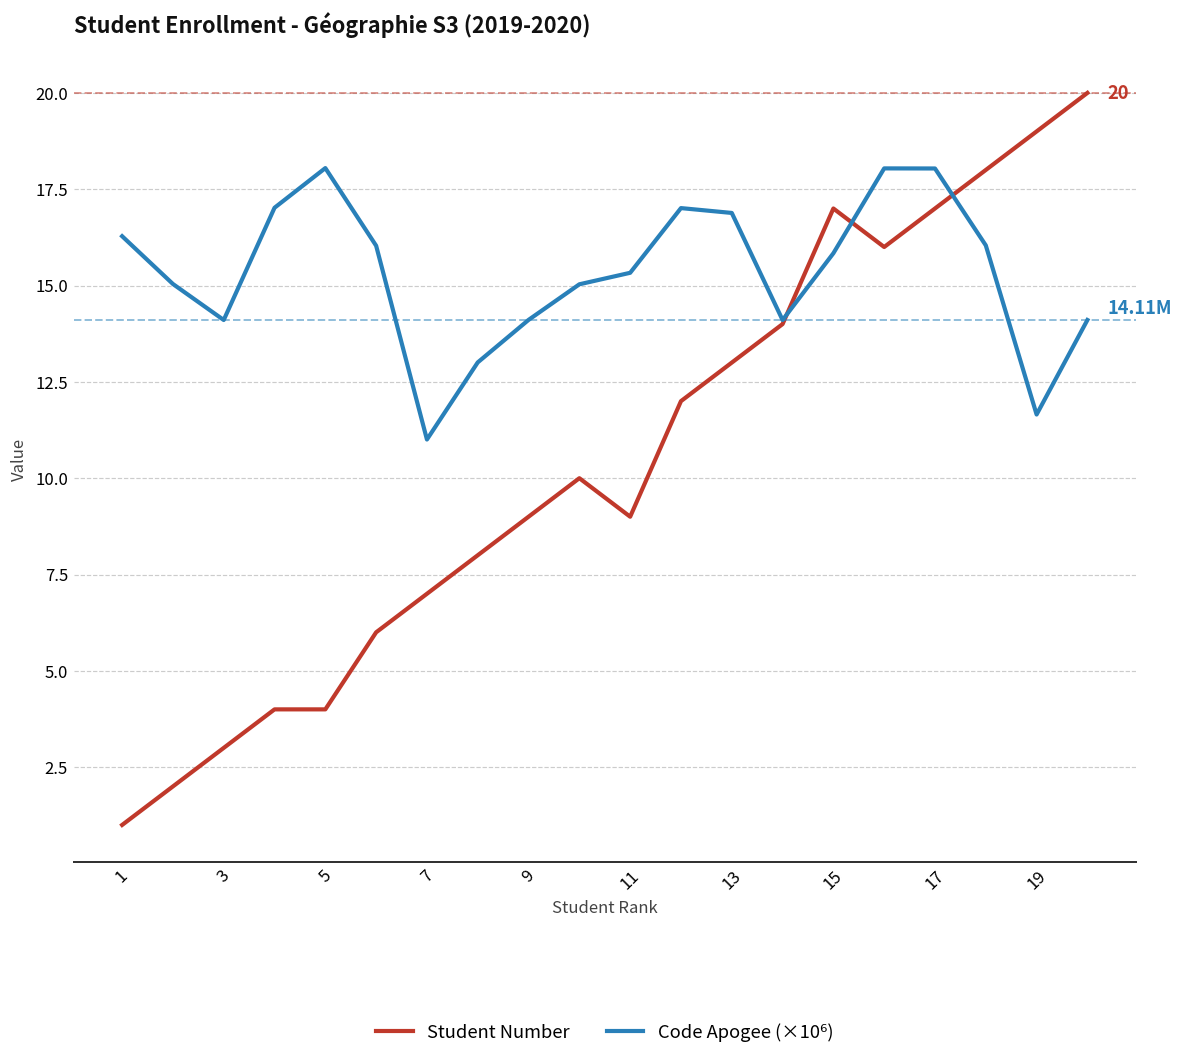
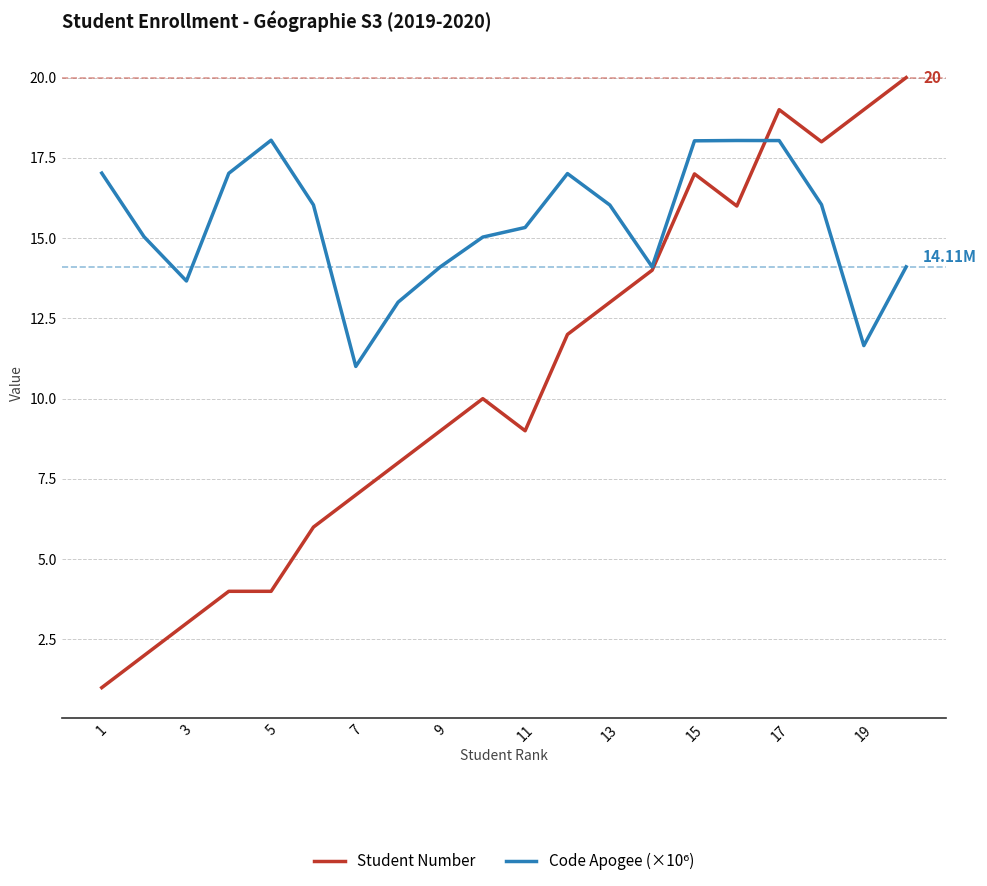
  {
    "Student Number": {
      "1": 1,
      "3": 3,
      "5": 4,
      "7": 7,
      "9": 9,
      "11": 9,
      "13": 13,
      "15": 17,
-     "17": 17,
+     "17": 19,
      "19": 19
    },
    "Code Apogee (×10⁶)": {
-     "1": 16.3,
-     "3": 14.1,
+     "1": 17.0,
+     "3": 13.7,
      "5": 18.0,
      "7": 11.0,
      "9": 14.1,
      "11": 15.3,
-     "13": 16.9,
-     "15": 15.8,
+     "13": 16.0,
+     "15": 18.0,
      "17": 18.0,
      "19": 11.7
    }
  }
